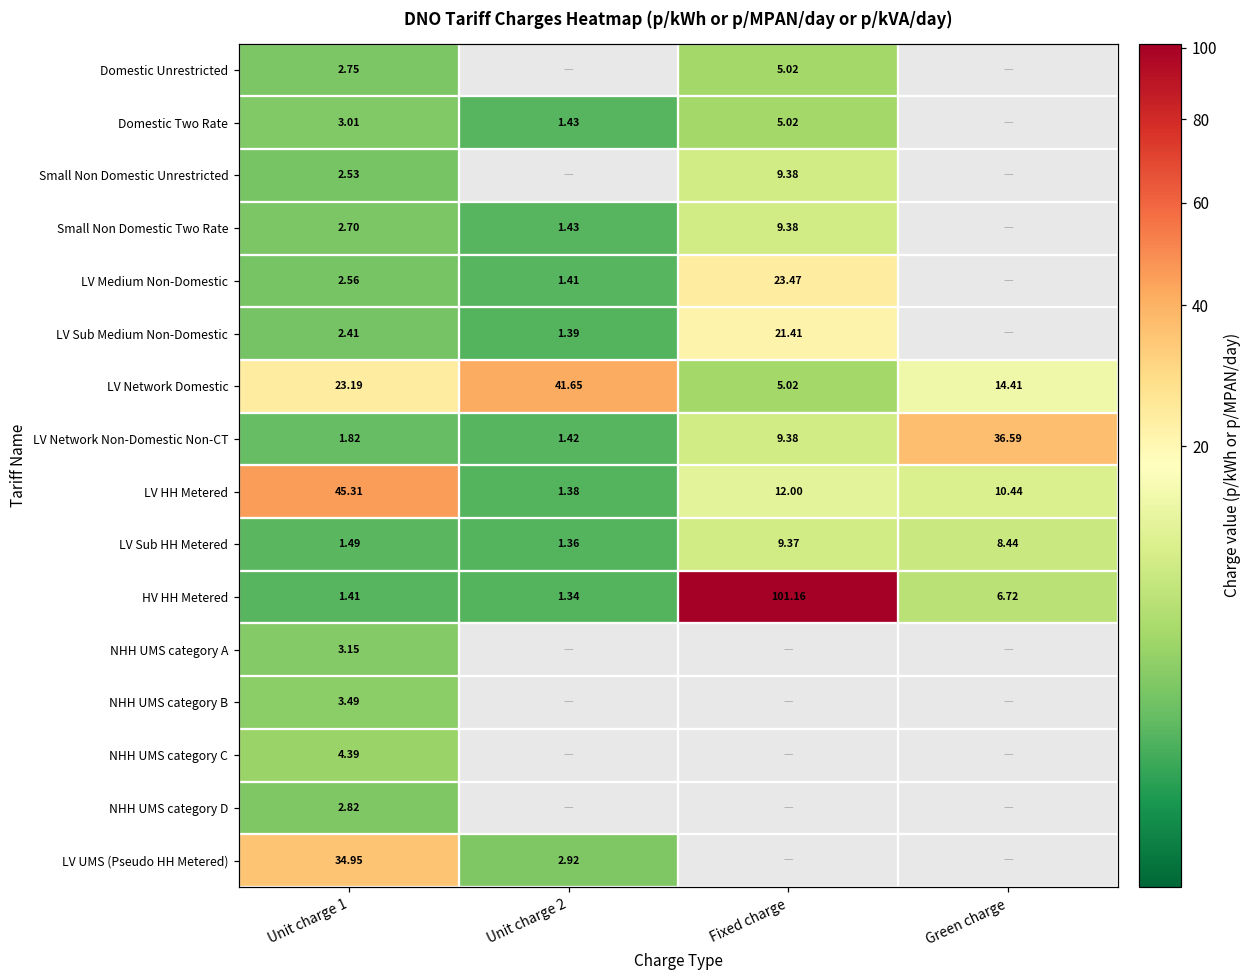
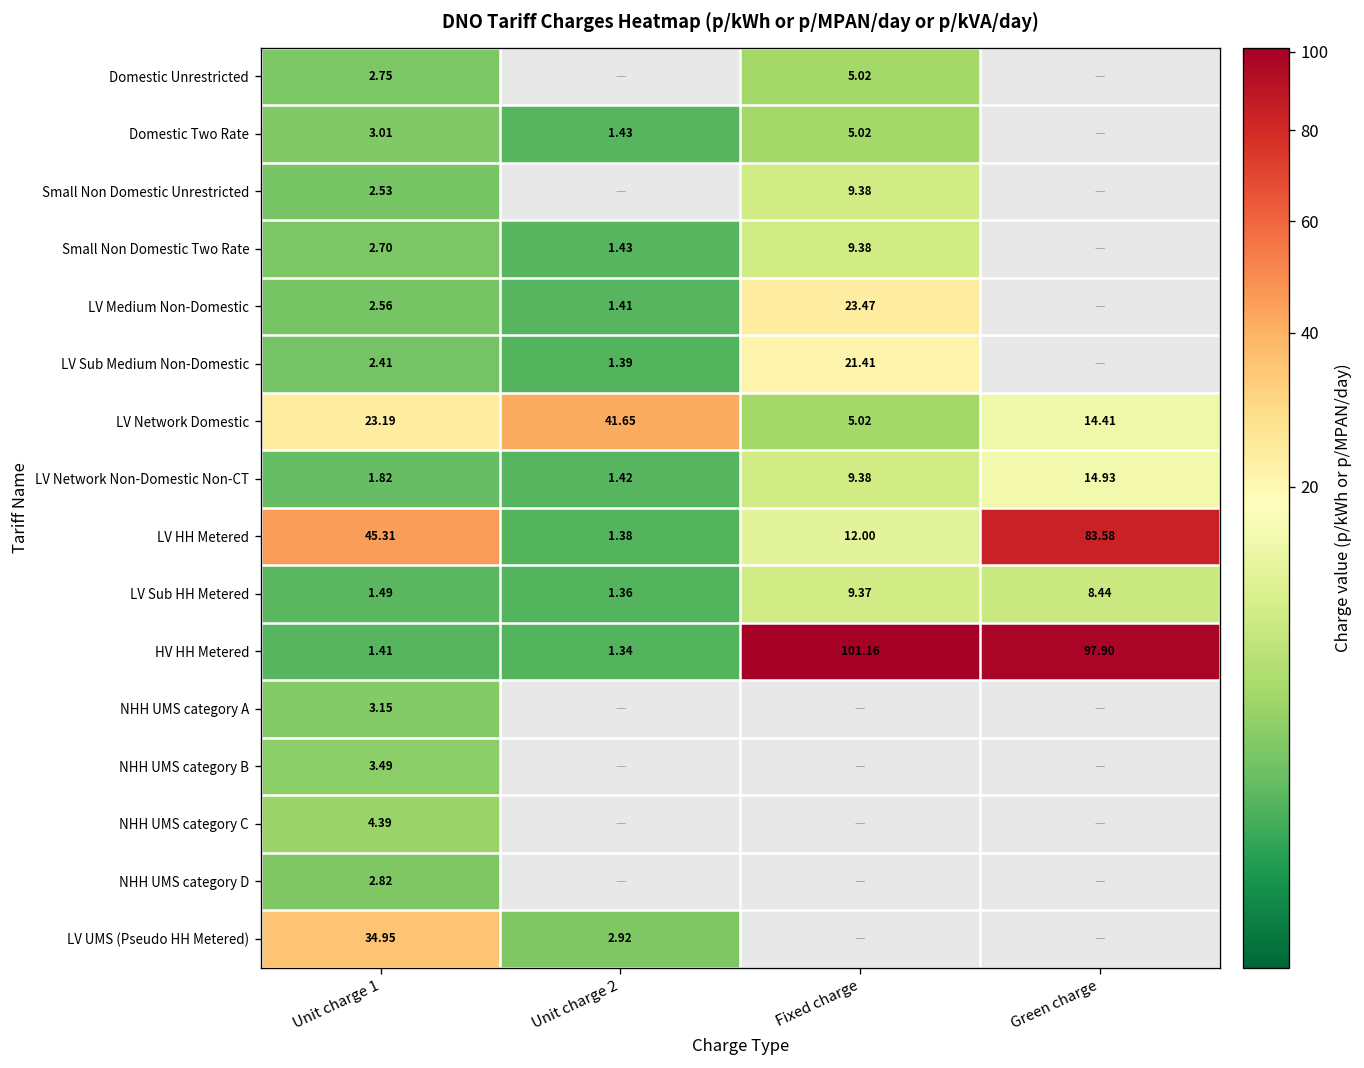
  {
    "Domestic Unrestricted": {
      "Unit charge 1": 2.75,
      "Fixed charge": 5.02
    },
    "Domestic Two Rate": {
      "Unit charge 1": 3.01,
      "Unit charge 2": 1.43,
      "Fixed charge": 5.02
    },
    "Small Non Domestic Unrestricted": {
      "Unit charge 1": 2.53,
      "Fixed charge": 9.38
    },
    "Small Non Domestic Two Rate": {
      "Unit charge 1": 2.70,
      "Unit charge 2": 1.43,
      "Fixed charge": 9.38
    },
    "LV Medium Non-Domestic": {
      "Unit charge 1": 2.56,
      "Unit charge 2": 1.41,
      "Fixed charge": 23.47
    },
    "LV Sub Medium Non-Domestic": {
      "Unit charge 1": 2.41,
      "Unit charge 2": 1.39,
      "Fixed charge": 21.41
    },
    "LV Network Domestic": {
      "Unit charge 1": 23.19,
      "Unit charge 2": 41.65,
      "Fixed charge": 5.02,
      "Green charge": 14.41
    },
    "LV Network Non-Domestic Non-CT": {
      "Unit charge 1": 1.82,
      "Unit charge 2": 1.42,
      "Fixed charge": 9.38,
-     "Green charge": 36.59
+     "Green charge": 14.93
    },
    "LV HH Metered": {
      "Unit charge 1": 45.31,
      "Unit charge 2": 1.38,
      "Fixed charge": 12.00,
-     "Green charge": 10.44
+     "Green charge": 83.58
    },
    "LV Sub HH Metered": {
      "Unit charge 1": 1.49,
      "Unit charge 2": 1.36,
      "Fixed charge": 9.37,
      "Green charge": 8.44
    },
    "HV HH Metered": {
      "Unit charge 1": 1.41,
      "Unit charge 2": 1.34,
      "Fixed charge": 101.16,
-     "Green charge": 6.72
+     "Green charge": 97.90
    },
    "NHH UMS category A": {
      "Unit charge 1": 3.15
    },
    "NHH UMS category B": {
      "Unit charge 1": 3.49
    },
    "NHH UMS category C": {
      "Unit charge 1": 4.39
    },
    "NHH UMS category D": {
      "Unit charge 1": 2.82
    },
    "LV UMS (Pseudo HH Metered)": {
      "Unit charge 1": 34.95,
      "Unit charge 2": 2.92
    }
  }
